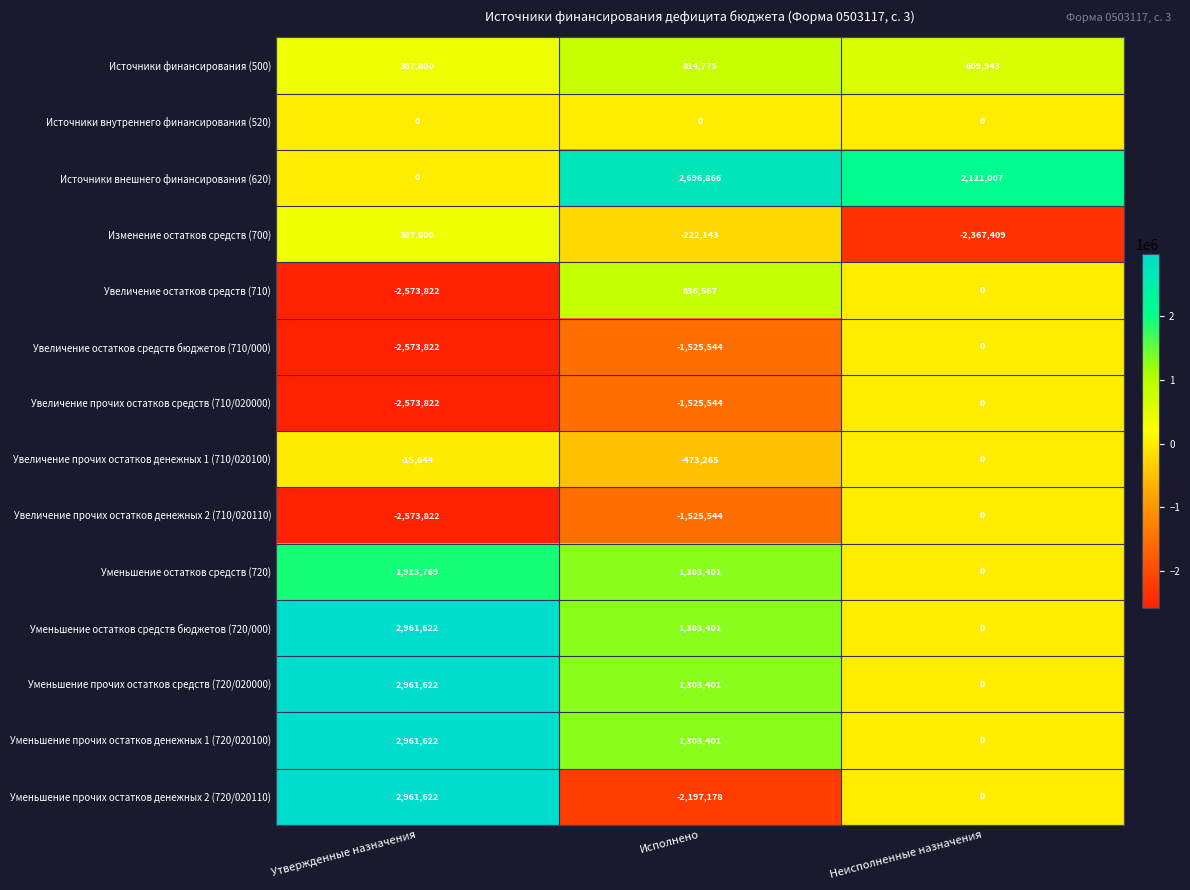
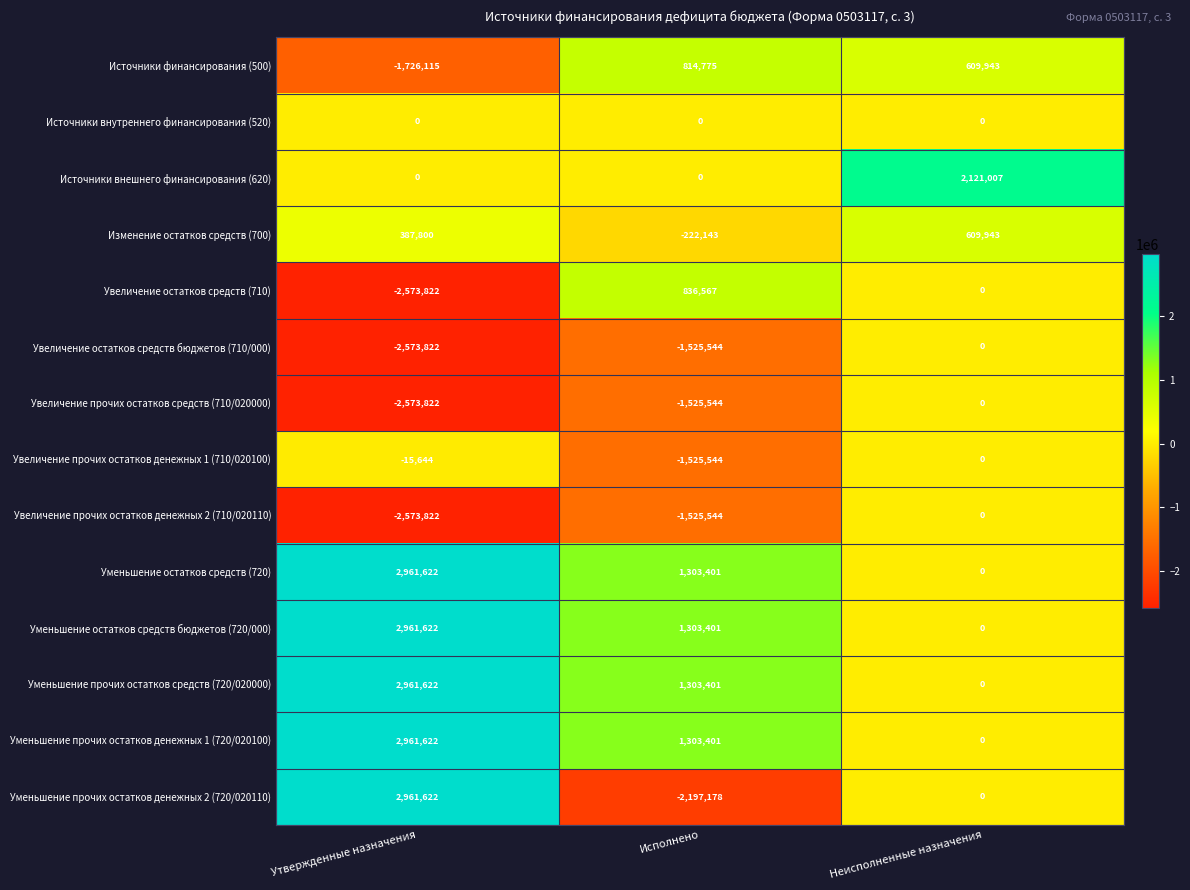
  {
    "Источники финансирования (500)": {
-     "Утвержденные назначения": "387,800",
+     "Утвержденные назначения": "-1,726,115",
      "Исполнено": "814,775",
      "Неисполненные назначения": "609,943"
    },
    "Источники внутреннего финансирования (520)": {
      "Утвержденные назначения": "0",
      "Исполнено": "0",
      "Неисполненные назначения": "0"
    },
    "Источники внешнего финансирования (620)": {
      "Утвержденные назначения": "0",
-     "Исполнено": "2,696,866",
+     "Исполнено": "0",
      "Неисполненные назначения": "2,121,007"
    },
    "Изменение остатков средств (700)": {
      "Утвержденные назначения": "387,800",
      "Исполнено": "-222,143",
-     "Неисполненные назначения": "-2,367,409"
+     "Неисполненные назначения": "609,943"
    },
    "Увеличение остатков средств (710)": {
      "Утвержденные назначения": "-2,573,822",
      "Исполнено": "836,567",
      "Неисполненные назначения": "0"
    },
    "Увеличение остатков средств бюджетов (710/000)": {
      "Утвержденные назначения": "-2,573,822",
      "Исполнено": "-1,525,544",
      "Неисполненные назначения": "0"
    },
    "Увеличение прочих остатков средств (710/020000)": {
      "Утвержденные назначения": "-2,573,822",
      "Исполнено": "-1,525,544",
      "Неисполненные назначения": "0"
    },
    "Увеличение прочих остатков денежных 1 (710/020100)": {
      "Утвержденные назначения": "-15,644",
-     "Исполнено": "-473,265",
+     "Исполнено": "-1,525,544",
      "Неисполненные назначения": "0"
    },
    "Увеличение прочих остатков денежных 2 (710/020110)": {
      "Утвержденные назначения": "-2,573,822",
      "Исполнено": "-1,525,544",
      "Неисполненные назначения": "0"
    },
    "Уменьшение остатков средств (720)": {
-     "Утвержденные назначения": "1,913,769",
+     "Утвержденные назначения": "2,961,622",
      "Исполнено": "1,303,401",
      "Неисполненные назначения": "0"
    },
    "Уменьшение остатков средств бюджетов (720/000)": {
      "Утвержденные назначения": "2,961,622",
      "Исполнено": "1,303,401",
      "Неисполненные назначения": "0"
    },
    "Уменьшение прочих остатков средств (720/020000)": {
      "Утвержденные назначения": "2,961,622",
      "Исполнено": "1,303,401",
      "Неисполненные назначения": "0"
    },
    "Уменьшение прочих остатков денежных 1 (720/020100)": {
      "Утвержденные назначения": "2,961,622",
      "Исполнено": "1,303,401",
      "Неисполненные назначения": "0"
    },
    "Уменьшение прочих остатков денежных 2 (720/020110)": {
      "Утвержденные назначения": "2,961,622",
      "Исполнено": "-2,197,178",
      "Неисполненные назначения": "0"
    }
  }
